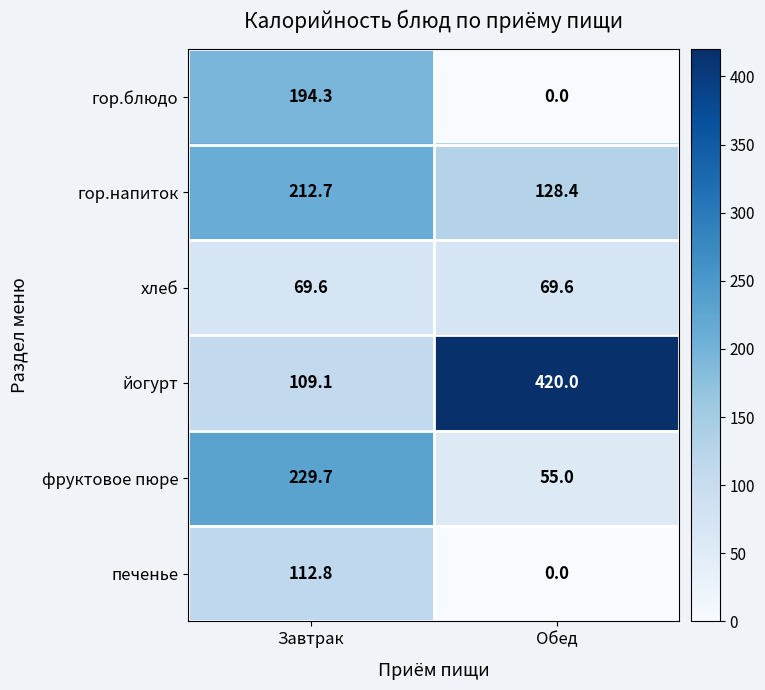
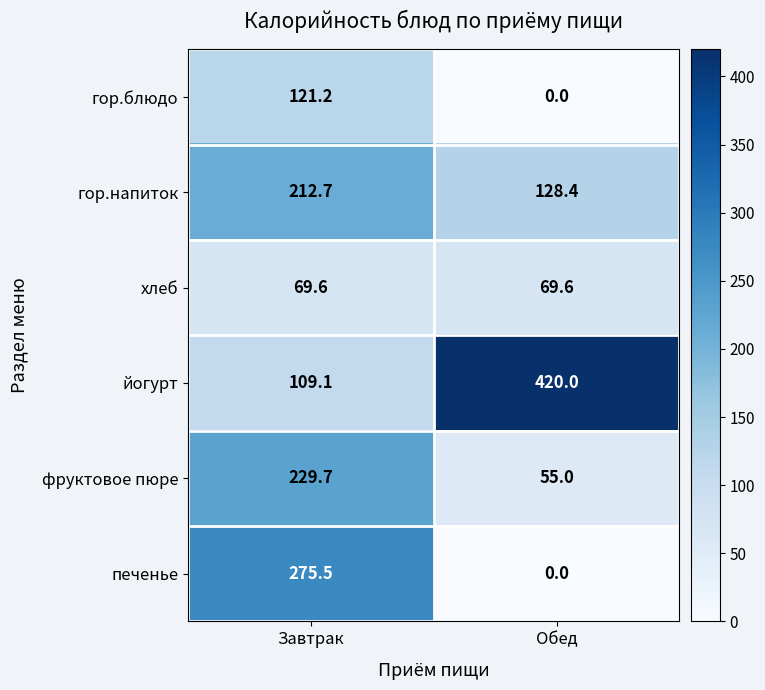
  {
    "гор.блюдо": {
-     "Завтрак": 194.3,
+     "Завтрак": 121.2,
      "Обед": 0.0
    },
    "гор.напиток": {
      "Завтрак": 212.7,
      "Обед": 128.4
    },
    "хлеб": {
      "Завтрак": 69.6,
      "Обед": 69.6
    },
    "йогурт": {
      "Завтрак": 109.1,
      "Обед": 420.0
    },
    "фруктовое пюре": {
      "Завтрак": 229.7,
      "Обед": 55.0
    },
    "печенье": {
-     "Завтрак": 112.8,
+     "Завтрак": 275.5,
      "Обед": 0.0
    }
  }
